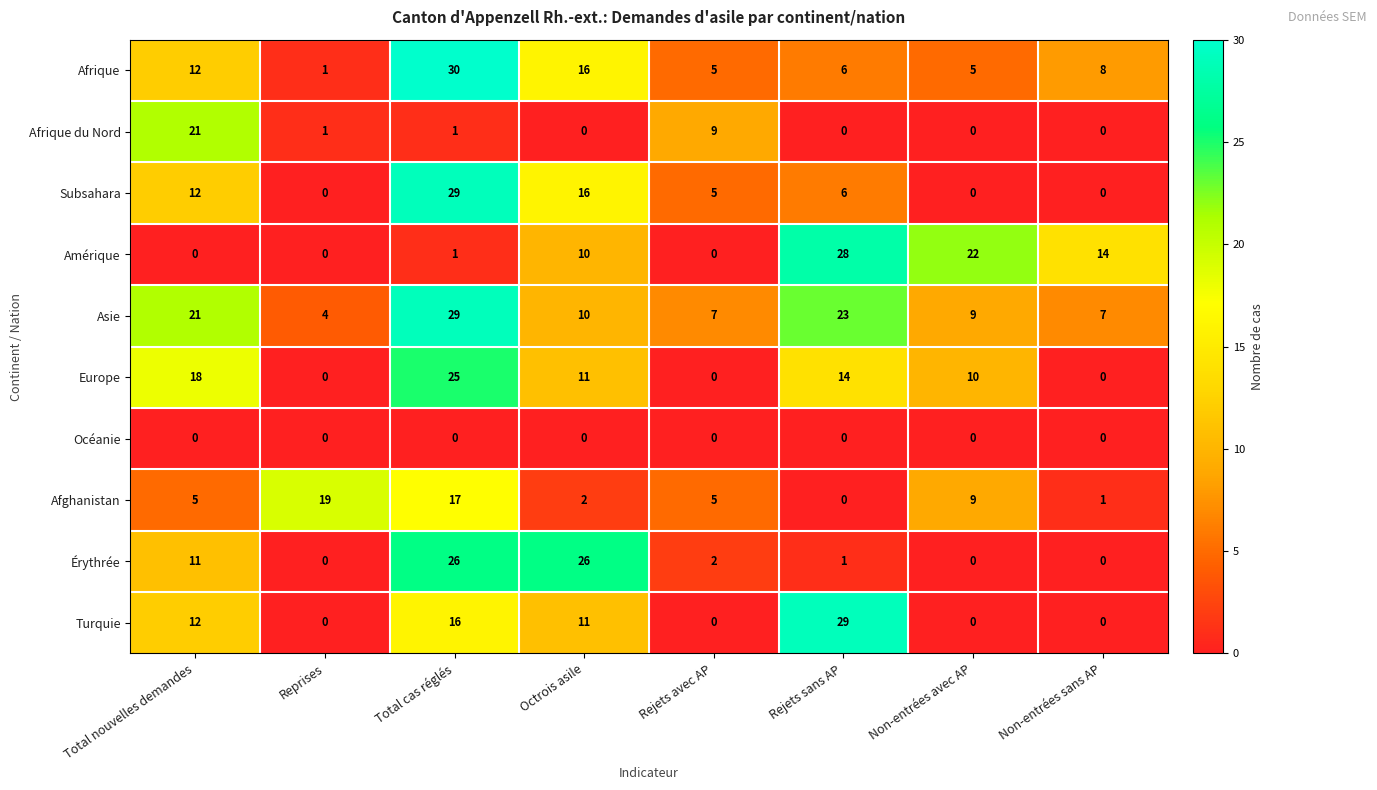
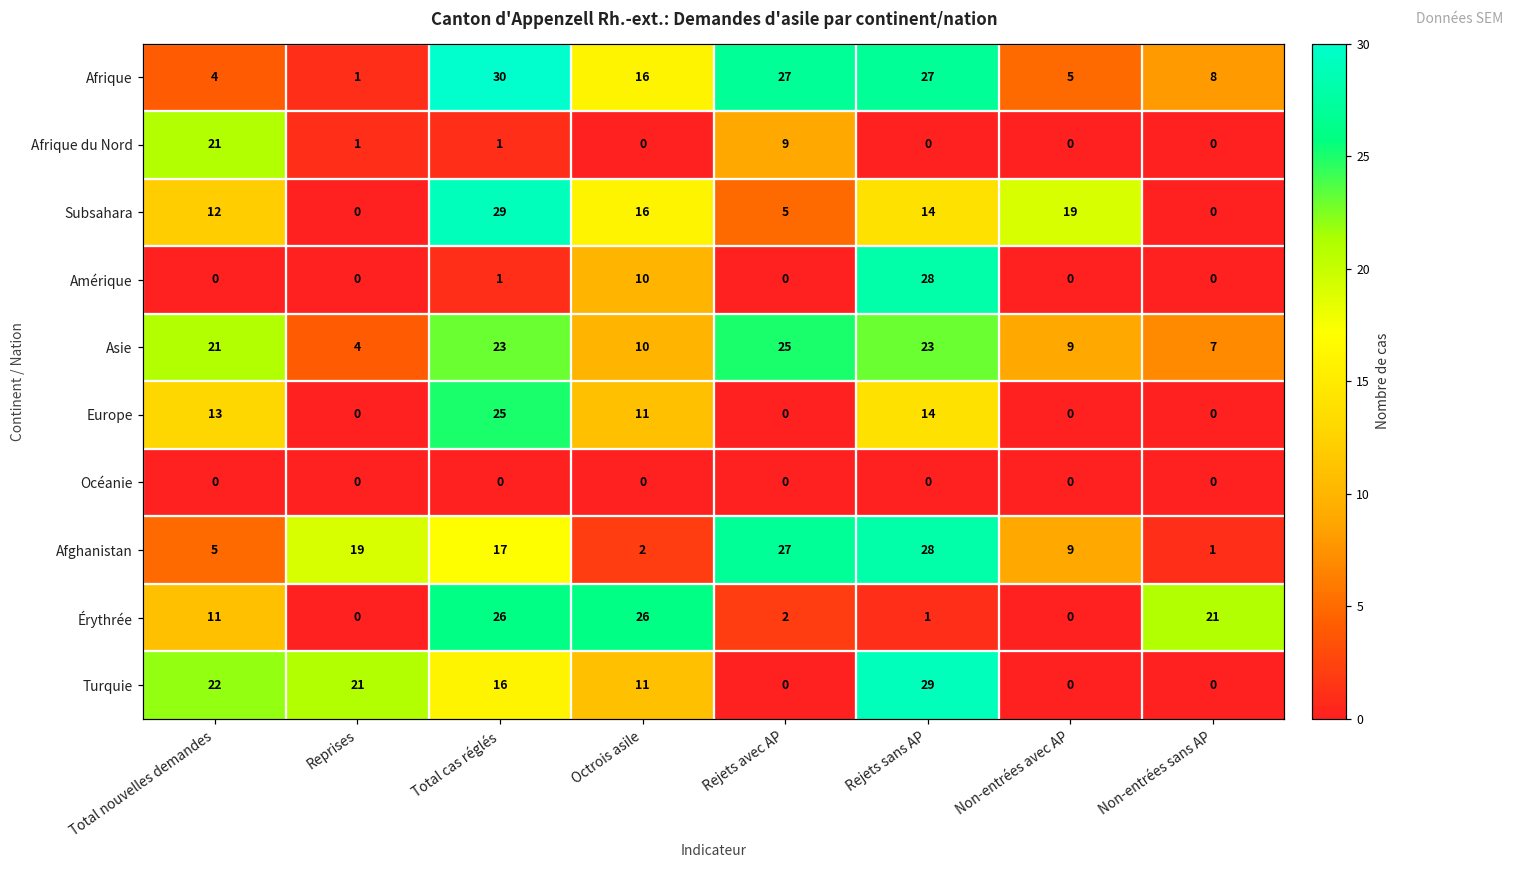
  {
    "Afrique": {
-     "Total nouvelles demandes": 12,
+     "Total nouvelles demandes": 4,
      "Reprises": 1,
      "Total cas réglés": 30,
      "Octrois asile": 16,
-     "Rejets avec AP": 5,
-     "Rejets sans AP": 6,
+     "Rejets avec AP": 27,
+     "Rejets sans AP": 27,
      "Non-entrées avec AP": 5,
      "Non-entrées sans AP": 8
    },
    "Afrique du Nord": {
      "Total nouvelles demandes": 21,
      "Reprises": 1,
      "Total cas réglés": 1,
      "Octrois asile": 0,
      "Rejets avec AP": 9,
      "Rejets sans AP": 0,
      "Non-entrées avec AP": 0,
      "Non-entrées sans AP": 0
    },
    "Subsahara": {
      "Total nouvelles demandes": 12,
      "Reprises": 0,
      "Total cas réglés": 29,
      "Octrois asile": 16,
      "Rejets avec AP": 5,
-     "Rejets sans AP": 6,
-     "Non-entrées avec AP": 0,
+     "Rejets sans AP": 14,
+     "Non-entrées avec AP": 19,
      "Non-entrées sans AP": 0
    },
    "Amérique": {
      "Total nouvelles demandes": 0,
      "Reprises": 0,
      "Total cas réglés": 1,
      "Octrois asile": 10,
      "Rejets avec AP": 0,
      "Rejets sans AP": 28,
-     "Non-entrées avec AP": 22,
-     "Non-entrées sans AP": 14
+     "Non-entrées avec AP": 0,
+     "Non-entrées sans AP": 0
    },
    "Asie": {
      "Total nouvelles demandes": 21,
      "Reprises": 4,
-     "Total cas réglés": 29,
+     "Total cas réglés": 23,
      "Octrois asile": 10,
-     "Rejets avec AP": 7,
+     "Rejets avec AP": 25,
      "Rejets sans AP": 23,
      "Non-entrées avec AP": 9,
      "Non-entrées sans AP": 7
    },
    "Europe": {
-     "Total nouvelles demandes": 18,
+     "Total nouvelles demandes": 13,
      "Reprises": 0,
      "Total cas réglés": 25,
      "Octrois asile": 11,
      "Rejets avec AP": 0,
      "Rejets sans AP": 14,
-     "Non-entrées avec AP": 10,
+     "Non-entrées avec AP": 0,
      "Non-entrées sans AP": 0
    },
    "Océanie": {
      "Total nouvelles demandes": 0,
      "Reprises": 0,
      "Total cas réglés": 0,
      "Octrois asile": 0,
      "Rejets avec AP": 0,
      "Rejets sans AP": 0,
      "Non-entrées avec AP": 0,
      "Non-entrées sans AP": 0
    },
    "Afghanistan": {
      "Total nouvelles demandes": 5,
      "Reprises": 19,
      "Total cas réglés": 17,
      "Octrois asile": 2,
-     "Rejets avec AP": 5,
-     "Rejets sans AP": 0,
+     "Rejets avec AP": 27,
+     "Rejets sans AP": 28,
      "Non-entrées avec AP": 9,
      "Non-entrées sans AP": 1
    },
    "Érythrée": {
      "Total nouvelles demandes": 11,
      "Reprises": 0,
      "Total cas réglés": 26,
      "Octrois asile": 26,
      "Rejets avec AP": 2,
      "Rejets sans AP": 1,
      "Non-entrées avec AP": 0,
-     "Non-entrées sans AP": 0
+     "Non-entrées sans AP": 21
    },
    "Turquie": {
-     "Total nouvelles demandes": 12,
-     "Reprises": 0,
+     "Total nouvelles demandes": 22,
+     "Reprises": 21,
      "Total cas réglés": 16,
      "Octrois asile": 11,
      "Rejets avec AP": 0,
      "Rejets sans AP": 29,
      "Non-entrées avec AP": 0,
      "Non-entrées sans AP": 0
    }
  }
